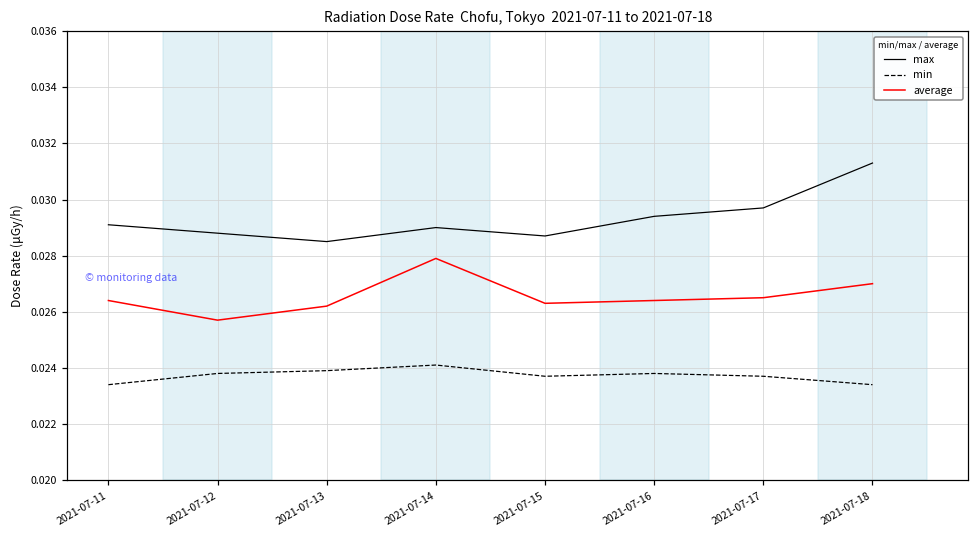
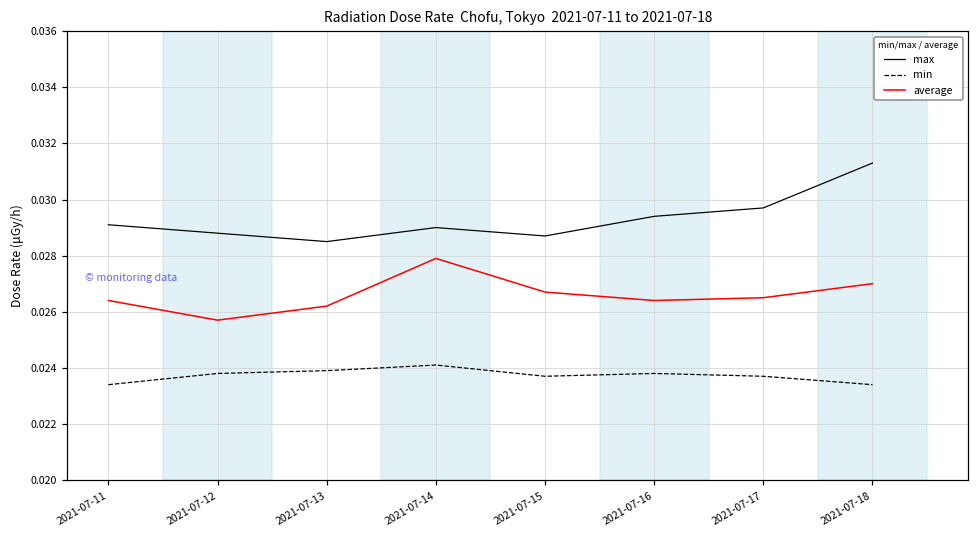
  {
    "average": {
      "2021-07-11": 0.0264,
      "2021-07-12": 0.0257,
      "2021-07-13": 0.0262,
      "2021-07-14": 0.0279,
-     "2021-07-15": 0.0263,
+     "2021-07-15": 0.0267,
      "2021-07-16": 0.0264,
      "2021-07-17": 0.0265,
      "2021-07-18": 0.0270
    }
  }
